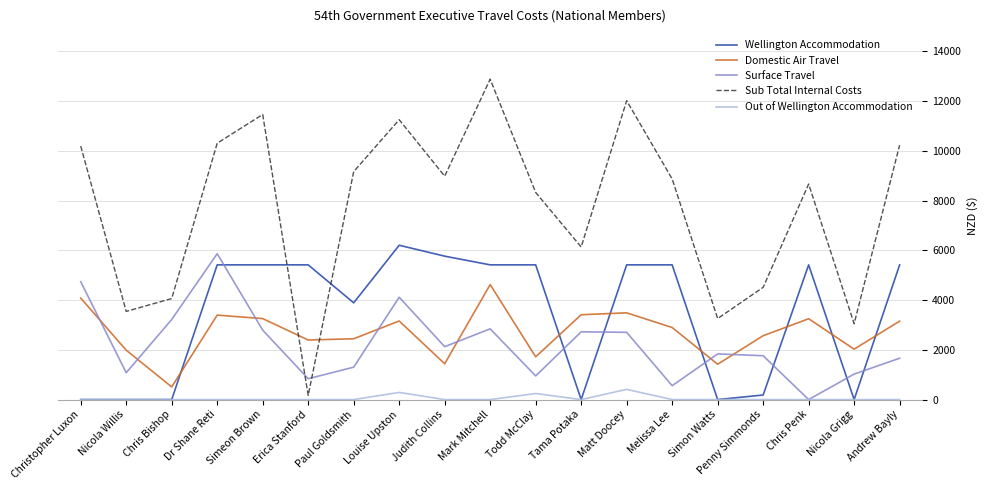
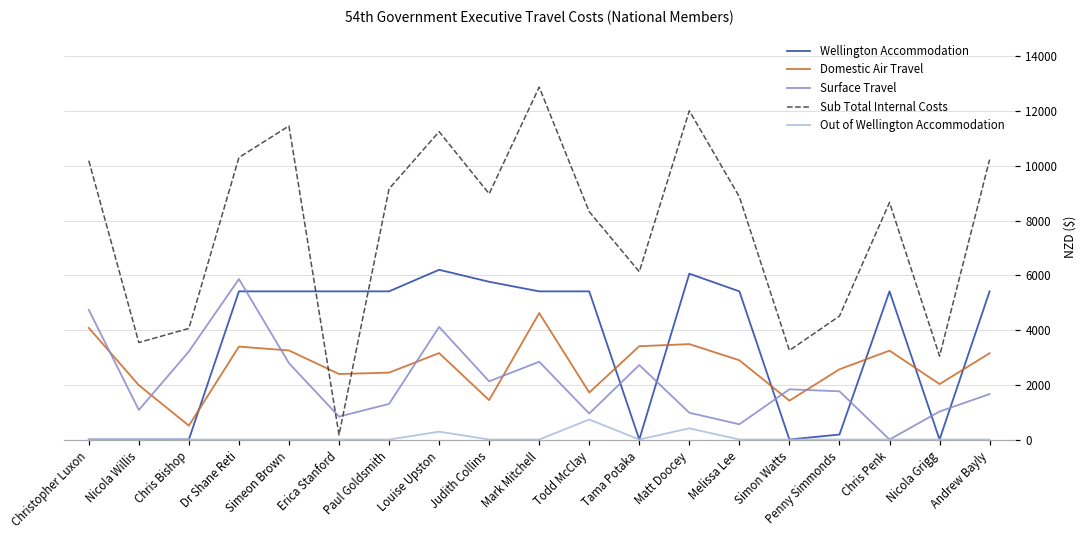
  {
    "Wellington Accommodation": {
      "Dr Shane Reti": 5400,
      "Simeon Brown": 5400,
      "Erica Stanford": 5400,
-     "Paul Goldsmith": 3900,
+     "Paul Goldsmith": 5400,
      "Louise Upston": 6200,
      "Judith Collins": 5800,
      "Mark Mitchell": 5400,
      "Todd McClay": 5400,
-     "Matt Doocey": 5400,
+     "Matt Doocey": 6100,
      "Melissa Lee": 5400,
      "Penny Simmonds": 200,
      "Chris Penk": 5400,
      "Andrew Bayly": 5400
    },
    "Domestic Air Travel": {
      "Christopher Luxon": 4100,
      "Nicola Willis": 2000,
      "Chris Bishop": 500,
      "Dr Shane Reti": 3400,
      "Simeon Brown": 3300,
      "Erica Stanford": 2400,
      "Paul Goldsmith": 2400,
      "Louise Upston": 3200,
      "Judith Collins": 1400,
      "Mark Mitchell": 4600,
      "Todd McClay": 1700,
      "Tama Potaka": 3400,
      "Matt Doocey": 3500,
      "Melissa Lee": 2900,
      "Simon Watts": 1400,
      "Penny Simmonds": 2600,
      "Chris Penk": 3200,
      "Nicola Grigg": 2000,
      "Andrew Bayly": 3200
    },
    "Surface Travel": {
      "Christopher Luxon": 4700,
      "Nicola Willis": 1100,
      "Chris Bishop": 3200,
      "Dr Shane Reti": 5900,
      "Simeon Brown": 2800,
      "Erica Stanford": 800,
      "Paul Goldsmith": 1300,
      "Louise Upston": 4100,
      "Judith Collins": 2100,
      "Mark Mitchell": 2800,
      "Todd McClay": 1000,
      "Tama Potaka": 2700,
-     "Matt Doocey": 2700,
+     "Matt Doocey": 1000,
      "Melissa Lee": 600,
      "Simon Watts": 1800,
      "Penny Simmonds": 1800,
      "Nicola Grigg": 1000,
      "Andrew Bayly": 1700
    },
    "Sub Total Internal Costs": {
      "Christopher Luxon": 10200,
      "Nicola Willis": 3500,
      "Chris Bishop": 4100,
      "Dr Shane Reti": 10300,
      "Simeon Brown": 11500,
      "Erica Stanford": 200,
      "Paul Goldsmith": 9200,
      "Louise Upston": 11200,
      "Judith Collins": 9000,
      "Mark Mitchell": 12900,
      "Todd McClay": 8300,
      "Tama Potaka": 6100,
      "Matt Doocey": 12000,
      "Melissa Lee": 8900,
      "Simon Watts": 3300,
      "Penny Simmonds": 4500,
      "Chris Penk": 8700,
      "Nicola Grigg": 3000,
      "Andrew Bayly": 10200
    },
    "Out of Wellington Accommodation": {
      "Dr Shane Reti": 0,
      "Simeon Brown": 0,
      "Erica Stanford": 0,
      "Paul Goldsmith": 0,
      "Louise Upston": 300,
      "Judith Collins": 0,
      "Mark Mitchell": 0,
-     "Todd McClay": 200,
+     "Todd McClay": 700,
      "Matt Doocey": 400,
      "Melissa Lee": 0,
      "Penny Simmonds": 0,
      "Andrew Bayly": 0
    }
  }
